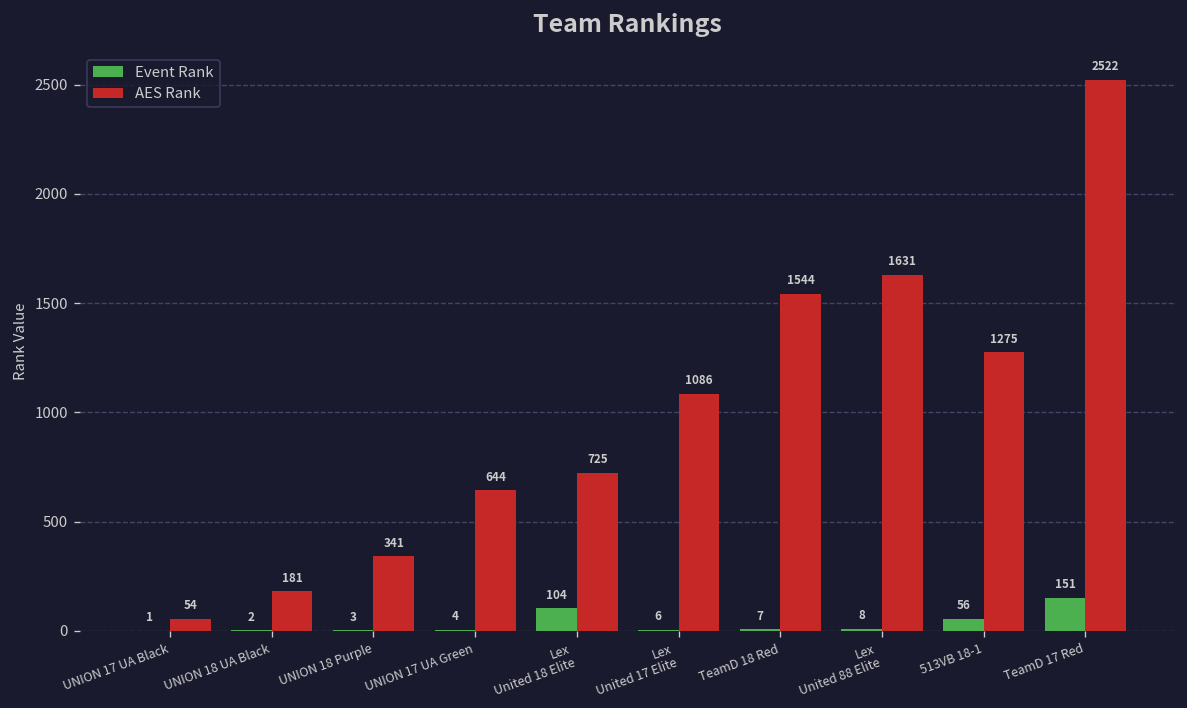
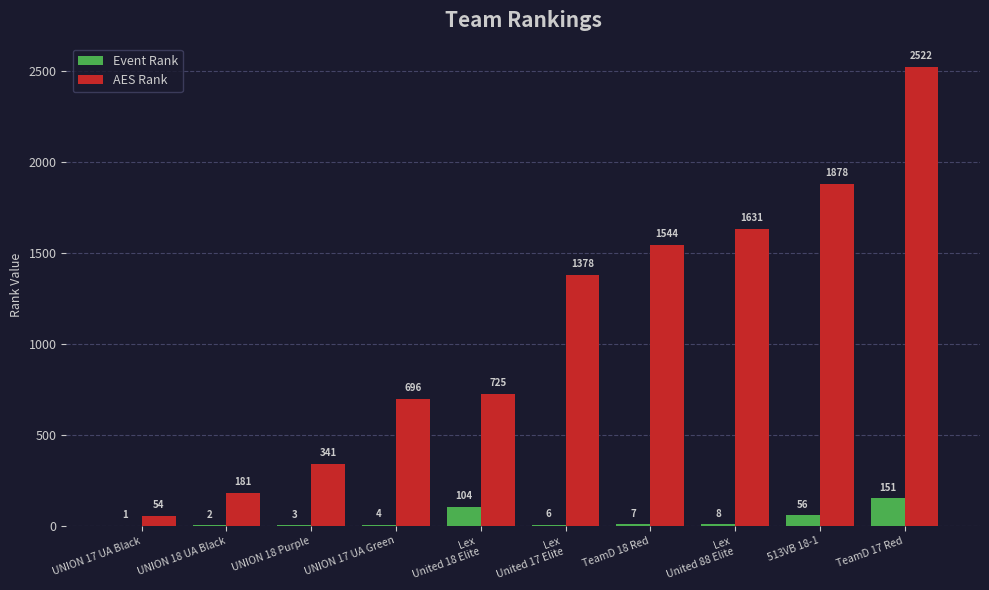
  {
    "Event Rank": {
      "UNION 17 UA Black": 1,
      "UNION 18 UA Black": 2,
      "UNION 18 Purple": 3,
      "UNION 17 UA Green": 4,
      "Lex United 18 Elite": 104,
      "Lex United 17 Elite": 6,
      "TeamD 18 Red": 7,
      "Lex United 88 Elite": 8,
      "513VB 18-1": 56,
      "TeamD 17 Red": 151
    },
    "AES Rank": {
      "UNION 17 UA Black": 54,
      "UNION 18 UA Black": 181,
      "UNION 18 Purple": 341,
-     "UNION 17 UA Green": 644,
+     "UNION 17 UA Green": 696,
      "Lex United 18 Elite": 725,
-     "Lex United 17 Elite": 1086,
+     "Lex United 17 Elite": 1378,
      "TeamD 18 Red": 1544,
      "Lex United 88 Elite": 1631,
-     "513VB 18-1": 1275,
+     "513VB 18-1": 1878,
      "TeamD 17 Red": 2522
    }
  }
